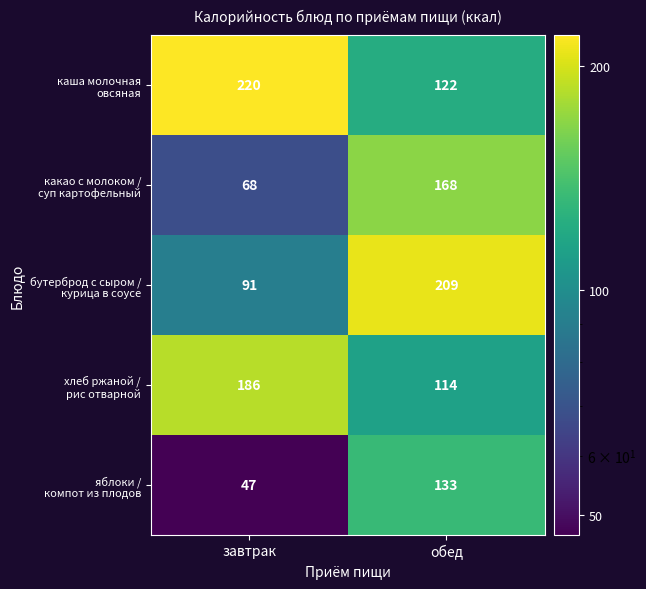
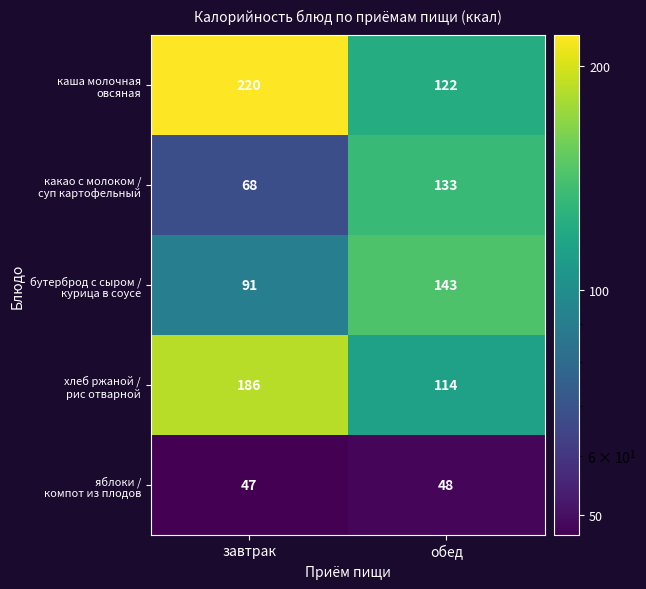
  {
    "каша молочная овсяная": {
      "завтрак": 220,
      "обед": 122
    },
    "какао с молоком / суп картофельный": {
      "завтрак": 68,
-     "обед": 168
+     "обед": 133
    },
    "бутерброд с сыром / курица в соусе": {
      "завтрак": 91,
-     "обед": 209
+     "обед": 143
    },
    "хлеб ржаной / рис отварной": {
      "завтрак": 186,
      "обед": 114
    },
    "яблоки / компот из плодов": {
      "завтрак": 47,
-     "обед": 133
+     "обед": 48
    }
  }
